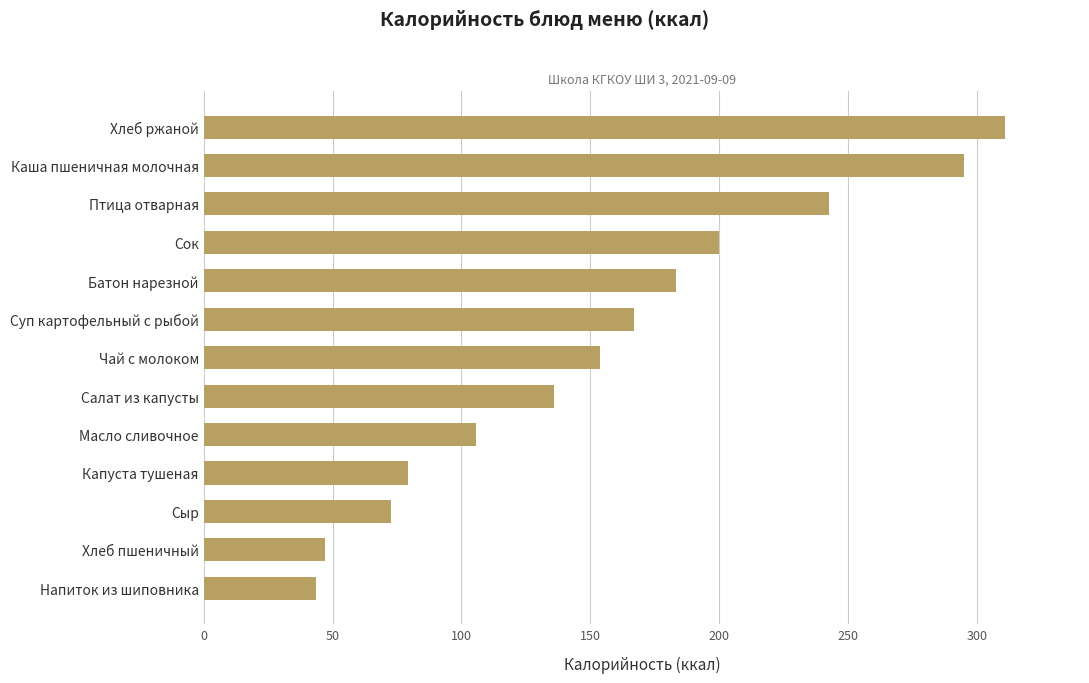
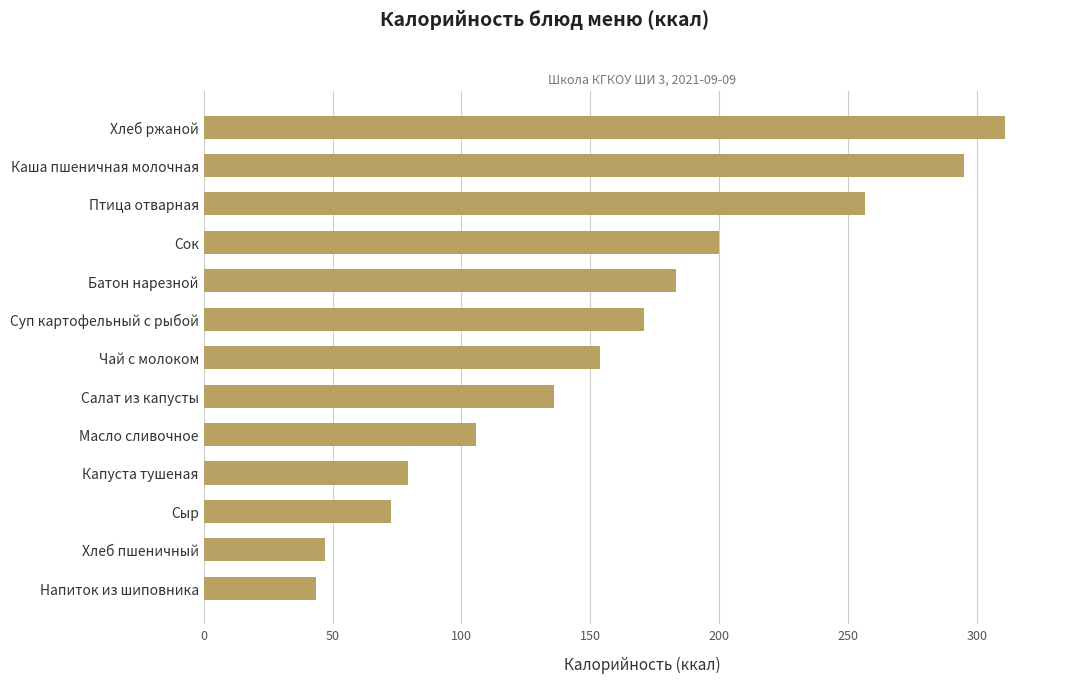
  {
    "Хлеб ржаной": 311,
    "Каша пшеничная молочная": 295,
-   "Птица отварная": 243,
+   "Птица отварная": 257,
    "Сок": 200,
    "Батон нарезной": 183,
-   "Суп картофельный с рыбой": 167,
+   "Суп картофельный с рыбой": 171,
    "Чай с молоком": 154,
    "Салат из капусты": 136,
    "Масло сливочное": 106,
    "Капуста тушеная": 79,
    "Сыр": 73,
    "Хлеб пшеничный": 47,
    "Напиток из шиповника": 43
  }
